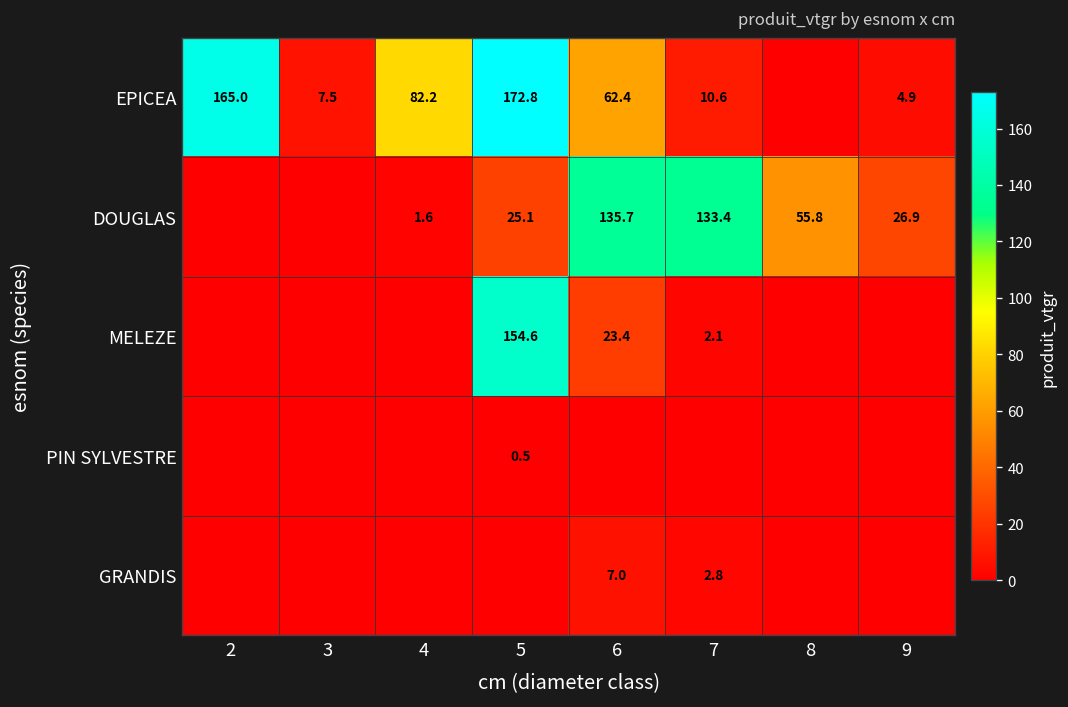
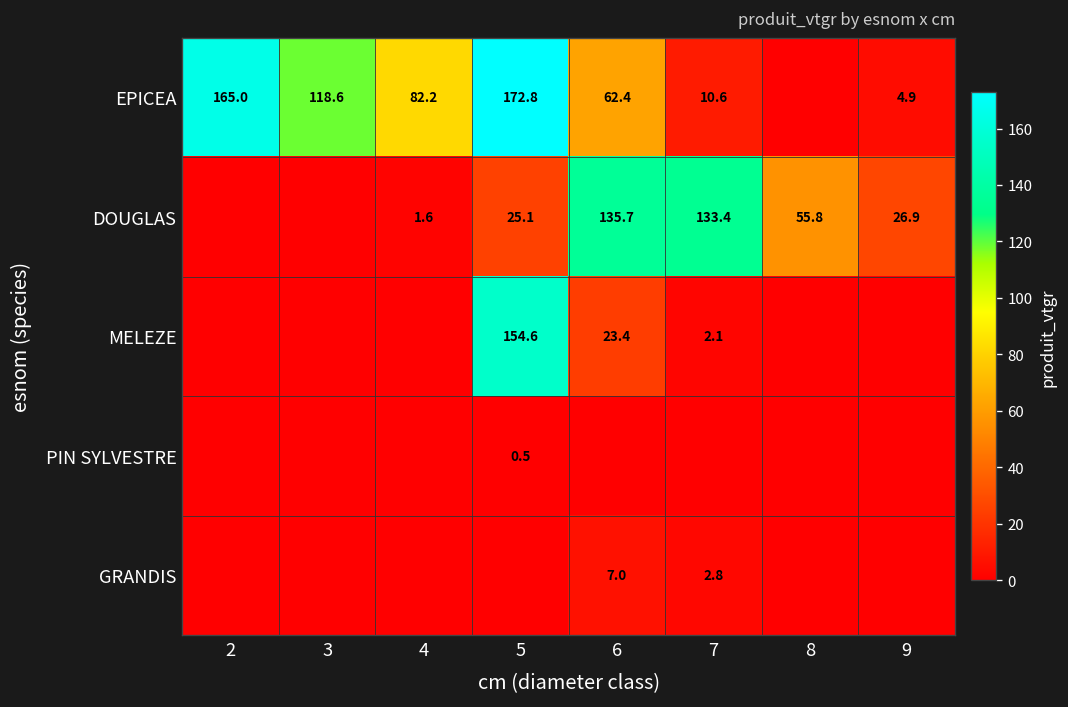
  {
    "EPICEA": {
      "2": 165.0,
-     "3": 7.5,
+     "3": 118.6,
      "4": 82.2,
      "5": 172.8,
      "6": 62.4,
      "7": 10.6,
      "9": 4.9
    },
    "DOUGLAS": {
      "4": 1.6,
      "5": 25.1,
      "6": 135.7,
      "7": 133.4,
      "8": 55.8,
      "9": 26.9
    },
    "MELEZE": {
      "5": 154.6,
      "6": 23.4,
      "7": 2.1
    },
    "PIN SYLVESTRE": {
      "5": 0.5
    },
    "GRANDIS": {
      "6": 7.0,
      "7": 2.8
    }
  }
